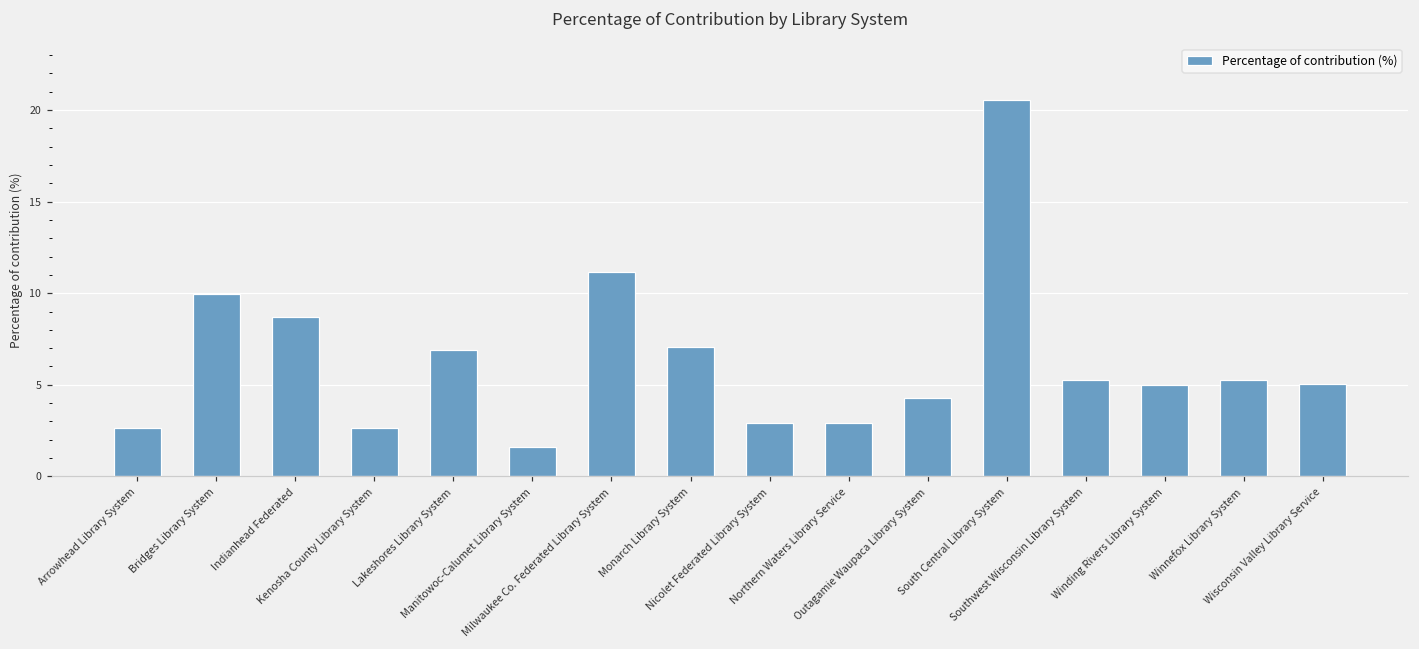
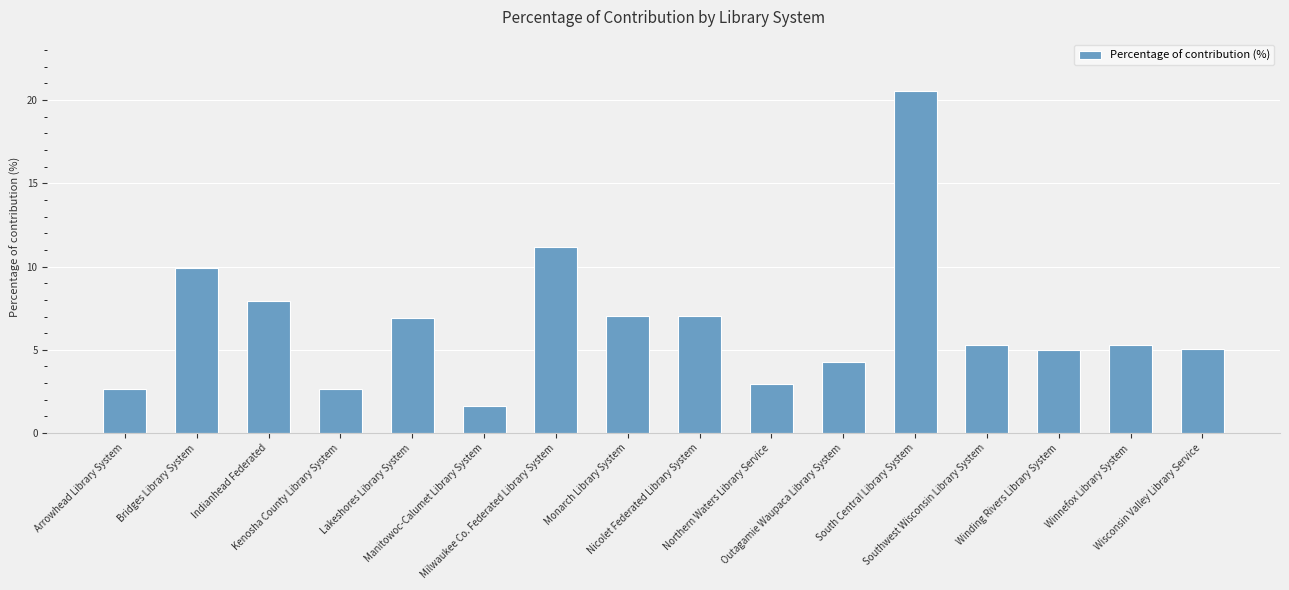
  {
    "Arrowhead Library System": 2.6,
    "Bridges Library System": 9.9,
-   "Indianhead Federated": 8.7,
+   "Indianhead Federated": 8.0,
    "Kenosha County Library System": 2.7,
    "Lakeshores Library System": 6.9,
    "Manitowoc-Calumet Library System": 1.6,
    "Milwaukee Co. Federated Library System": 11.2,
    "Monarch Library System": 7.0,
-   "Nicolet Federated Library System": 2.9,
+   "Nicolet Federated Library System": 7.1,
    "Northern Waters Library Service": 2.9,
    "Outagamie Waupaca Library System": 4.3,
    "South Central Library System": 20.5,
    "Southwest Wisconsin Library System": 5.3,
    "Winding Rivers Library System": 5.0,
    "Winnefox Library System": 5.3,
    "Wisconsin Valley Library Service": 5.0
  }
